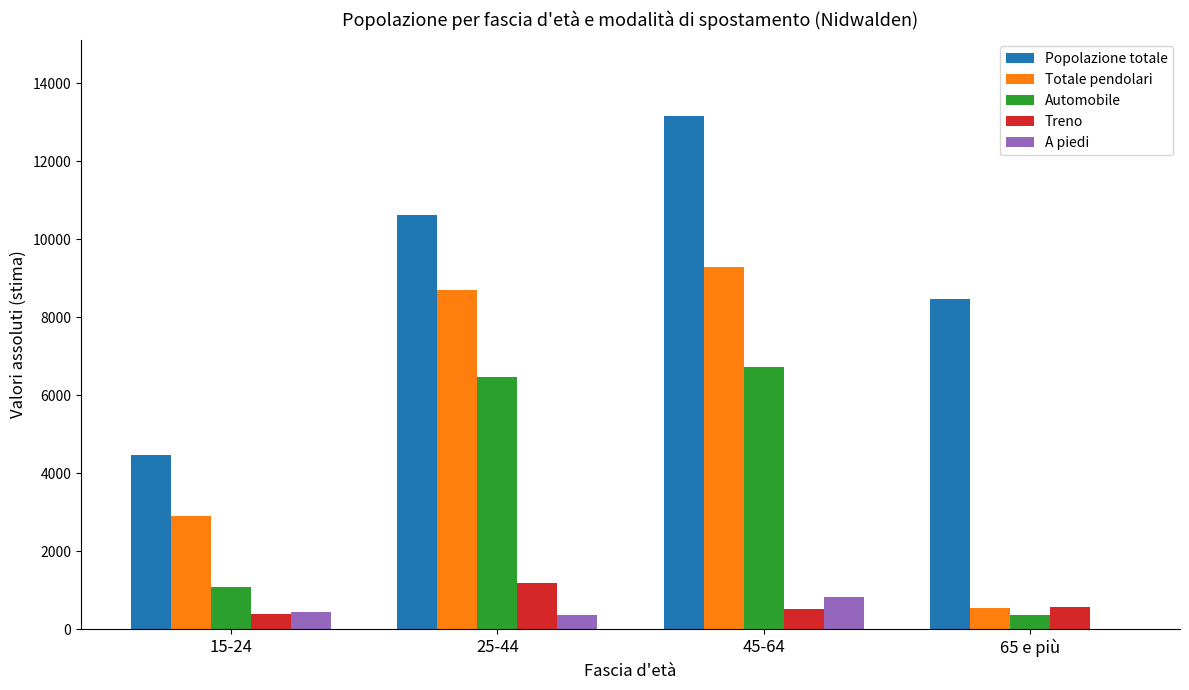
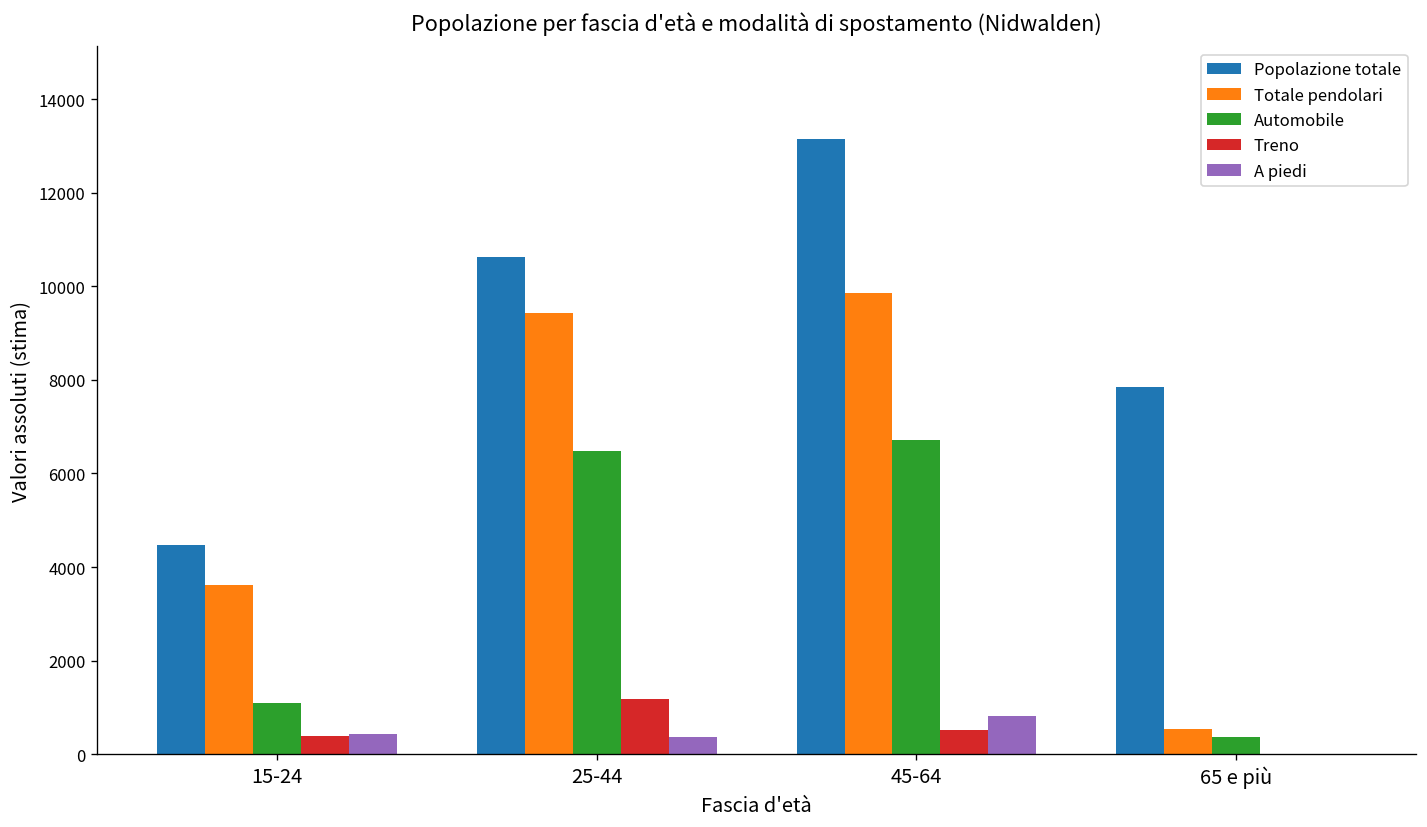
  {
    "Popolazione totale": {
      "15-24": 4500,
      "25-44": 10600,
      "45-64": 13200,
-     "65 e più": 8500
+     "65 e più": 7800
    },
    "Totale pendolari": {
-     "15-24": 2900,
-     "25-44": 8700,
-     "45-64": 9300,
+     "15-24": 3600,
+     "25-44": 9400,
+     "45-64": 9900,
      "65 e più": 500
    },
    "Automobile": {
      "15-24": 1100,
      "25-44": 6500,
      "45-64": 6700,
      "65 e più": 400
    },
    "Treno": {
      "15-24": 400,
      "25-44": 1200,
      "45-64": 500,
-     "65 e più": 600
+     "65 e più": 0
    },
    "A piedi": {
      "15-24": 400,
      "25-44": 400,
      "45-64": 800,
      "65 e più": 0
    }
  }
